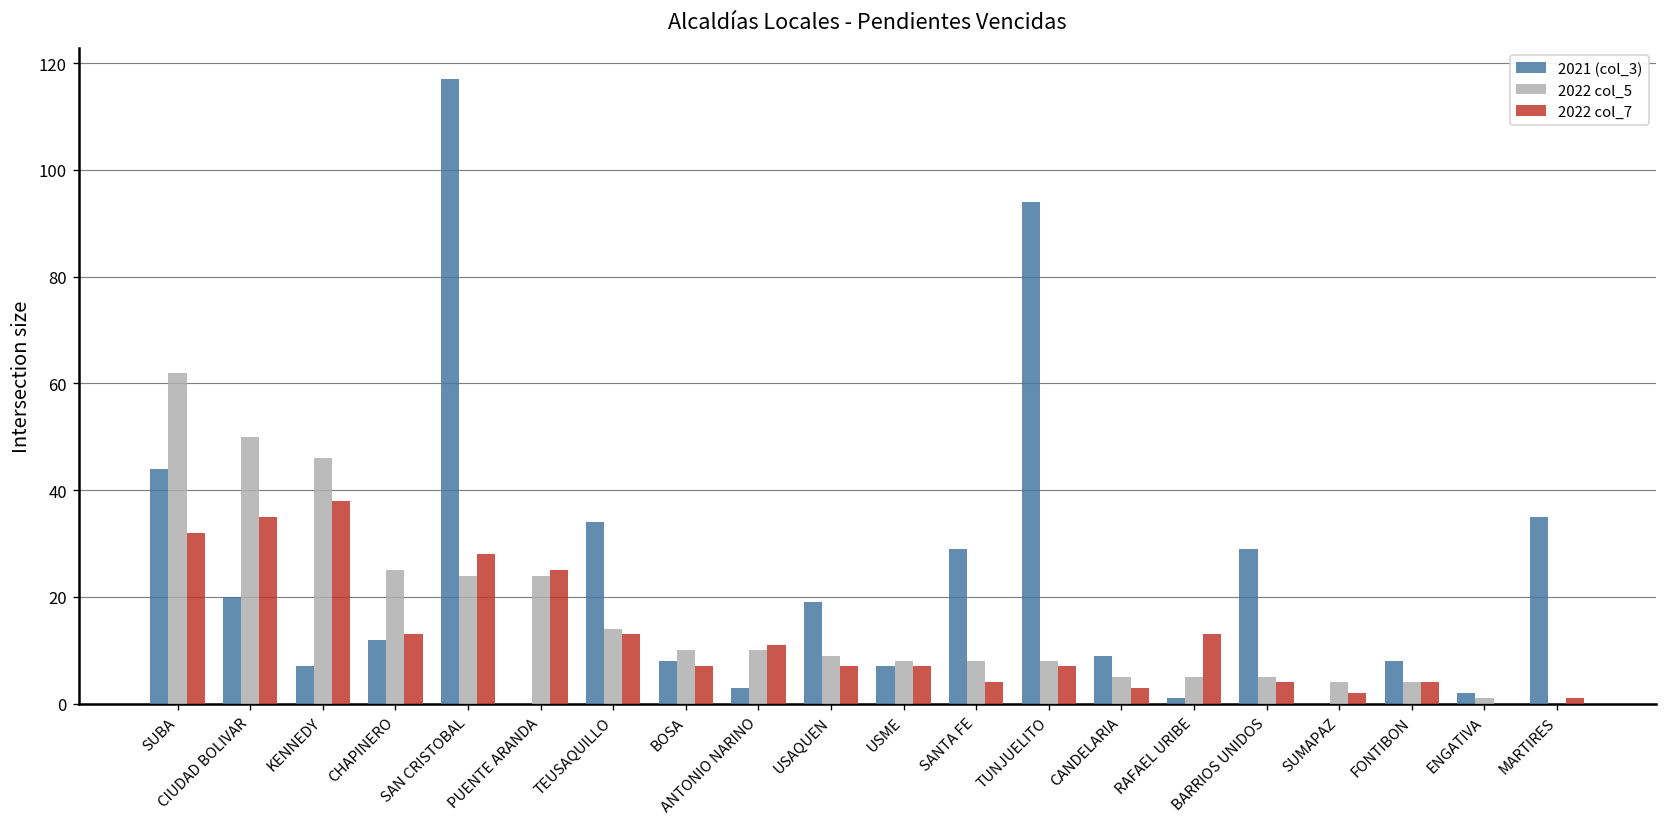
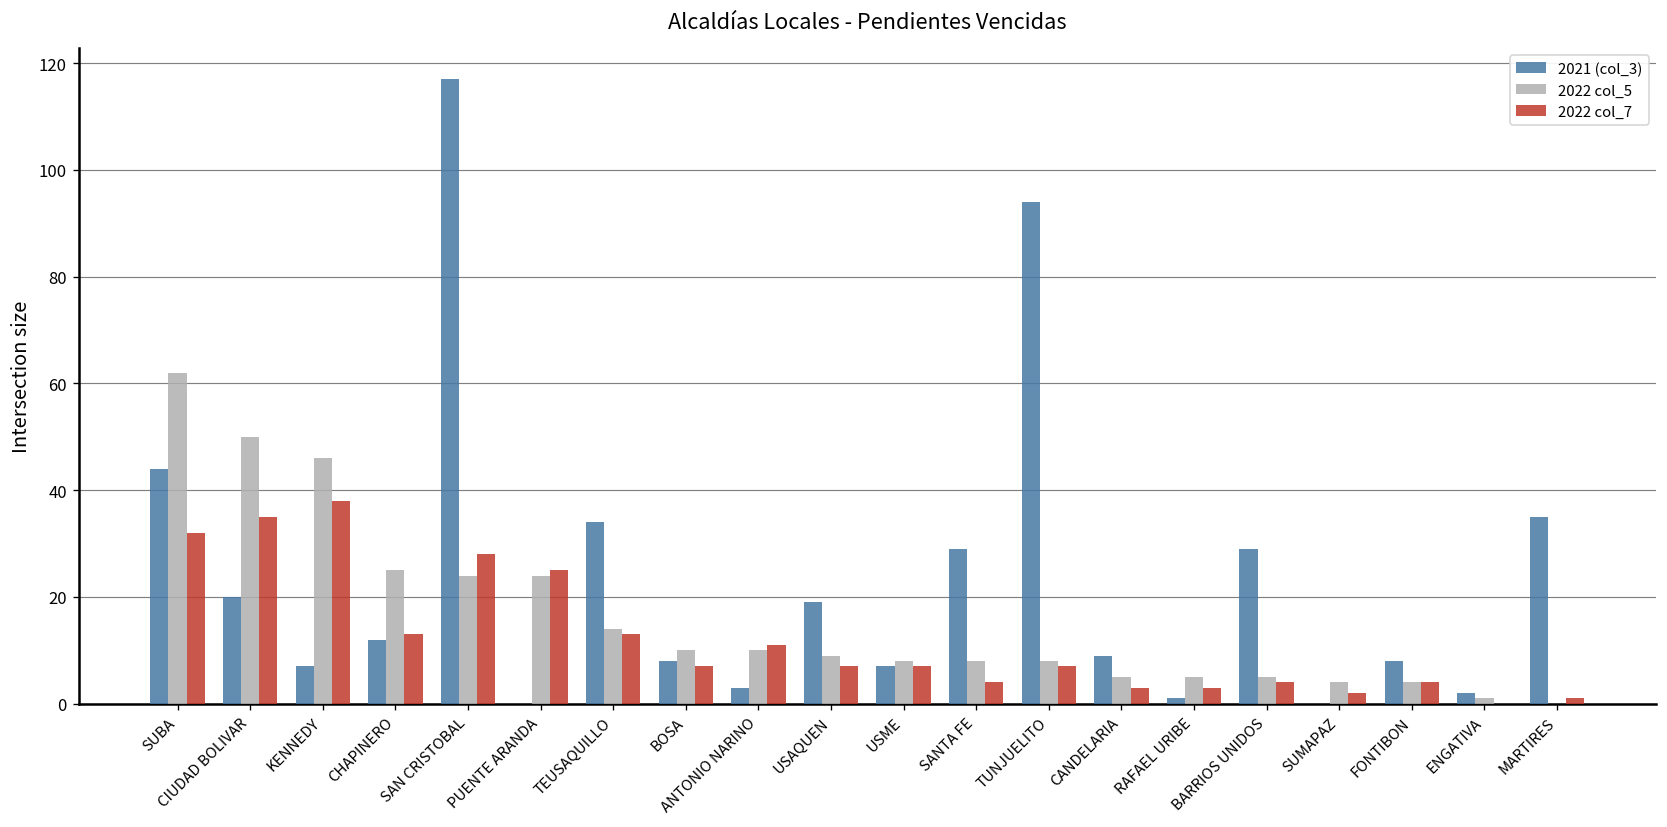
  {
    "2021 (col_3)": {
      "SUBA": 44,
      "CIUDAD BOLIVAR": 20,
      "KENNEDY": 7,
      "CHAPINERO": 12,
      "SAN CRISTOBAL": 117,
      "PUENTE ARANDA": 0,
      "TEUSAQUILLO": 34,
      "BOSA": 8,
      "ANTONIO NARINO": 3,
      "USAQUEN": 19,
      "USME": 7,
      "SANTA FE": 29,
      "TUNJUELITO": 94,
      "CANDELARIA": 9,
      "RAFAEL URIBE": 1,
      "BARRIOS UNIDOS": 29,
      "SUMAPAZ": 0,
      "FONTIBON": 8,
      "ENGATIVA": 2,
      "MARTIRES": 35
    },
    "2022 col_5": {
      "SUBA": 62,
      "CIUDAD BOLIVAR": 50,
      "KENNEDY": 46,
      "CHAPINERO": 25,
      "SAN CRISTOBAL": 24,
      "PUENTE ARANDA": 24,
      "TEUSAQUILLO": 14,
      "BOSA": 10,
      "ANTONIO NARINO": 10,
      "USAQUEN": 9,
      "USME": 8,
      "SANTA FE": 8,
      "TUNJUELITO": 8,
      "CANDELARIA": 5,
      "RAFAEL URIBE": 5,
      "BARRIOS UNIDOS": 5,
      "SUMAPAZ": 4,
      "FONTIBON": 4,
      "ENGATIVA": 1,
      "MARTIRES": 0
    },
    "2022 col_7": {
      "SUBA": 32,
      "CIUDAD BOLIVAR": 35,
      "KENNEDY": 38,
      "CHAPINERO": 13,
      "SAN CRISTOBAL": 28,
      "PUENTE ARANDA": 25,
      "TEUSAQUILLO": 13,
      "BOSA": 7,
      "ANTONIO NARINO": 11,
      "USAQUEN": 7,
      "USME": 7,
      "SANTA FE": 4,
      "TUNJUELITO": 7,
      "CANDELARIA": 3,
-     "RAFAEL URIBE": 13,
+     "RAFAEL URIBE": 3,
      "BARRIOS UNIDOS": 4,
      "SUMAPAZ": 2,
      "FONTIBON": 4,
      "ENGATIVA": 0,
      "MARTIRES": 1
    }
  }
